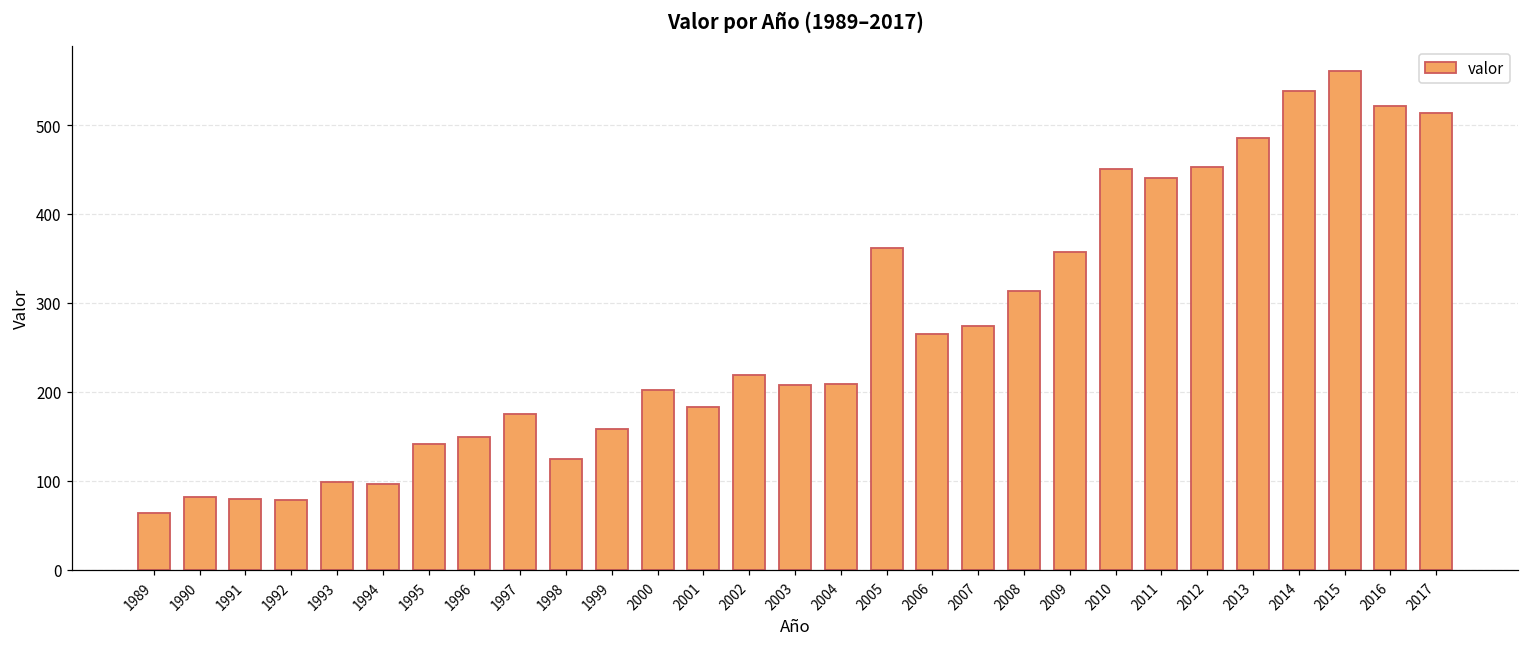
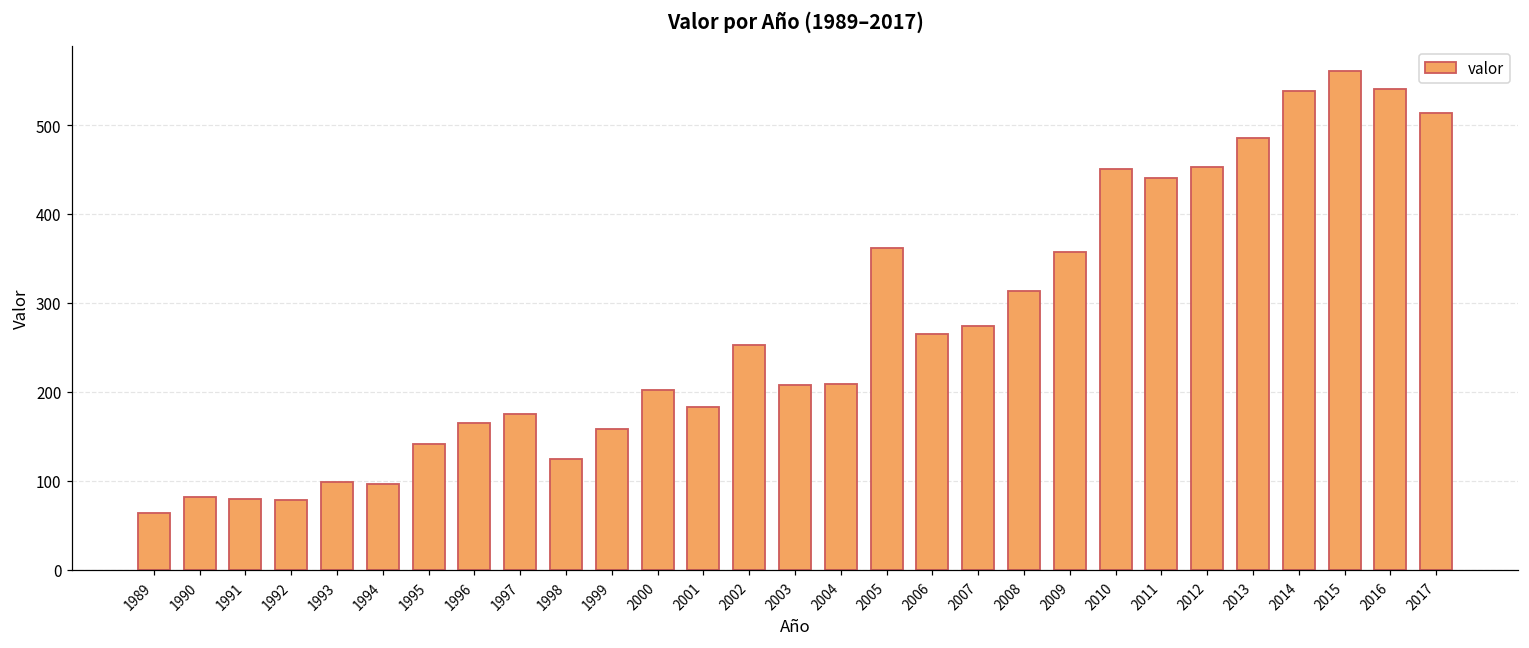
  {
    "1989": 60,
    "1990": 80,
    "1991": 80,
    "1992": 80,
    "1993": 100,
    "1994": 100,
    "1995": 140,
-   "1996": 150,
+   "1996": 170,
    "1997": 180,
    "1998": 120,
    "1999": 160,
    "2000": 200,
    "2001": 180,
-   "2002": 220,
+   "2002": 250,
    "2003": 210,
    "2004": 210,
    "2005": 360,
    "2006": 270,
    "2007": 270,
    "2008": 310,
    "2009": 360,
    "2010": 450,
    "2011": 440,
    "2012": 450,
    "2013": 490,
    "2014": 540,
    "2015": 560,
-   "2016": 520,
+   "2016": 540,
    "2017": 510
  }
